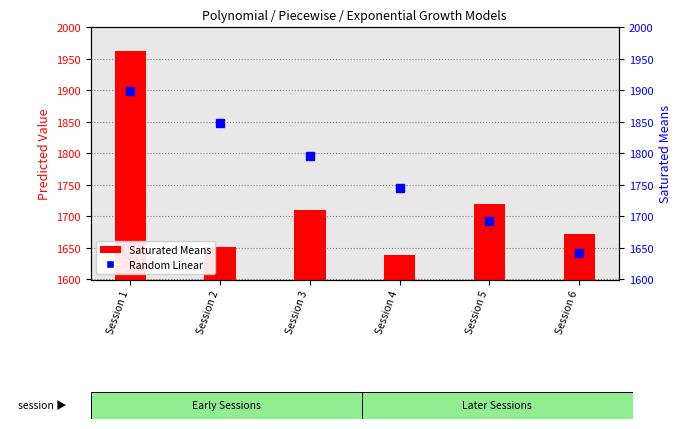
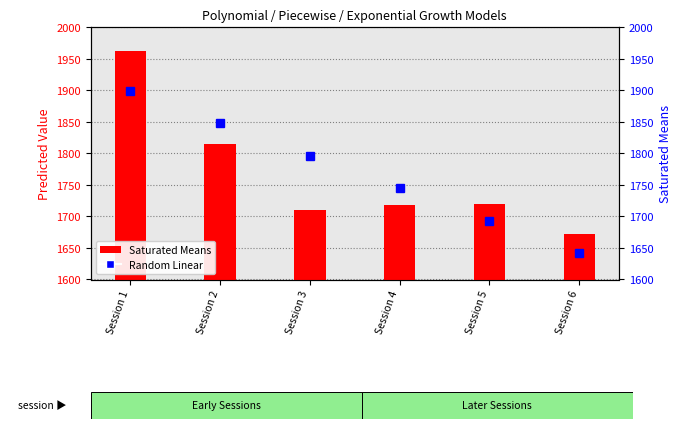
  {
    "Saturated Means": {
      "Session 1": 1960,
-     "Session 2": 1650,
+     "Session 2": 1820,
      "Session 3": 1710,
-     "Session 4": 1640,
+     "Session 4": 1720,
      "Session 5": 1720,
      "Session 6": 1670
    }
  }
